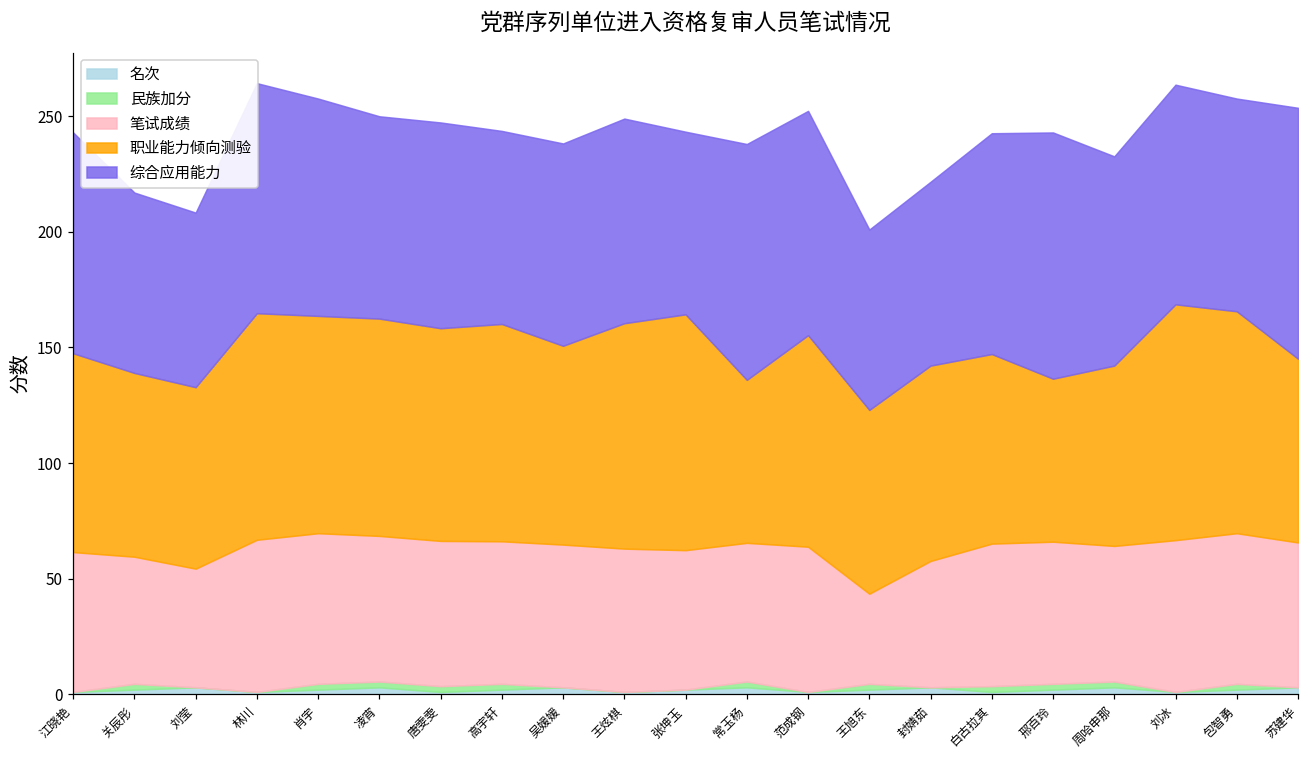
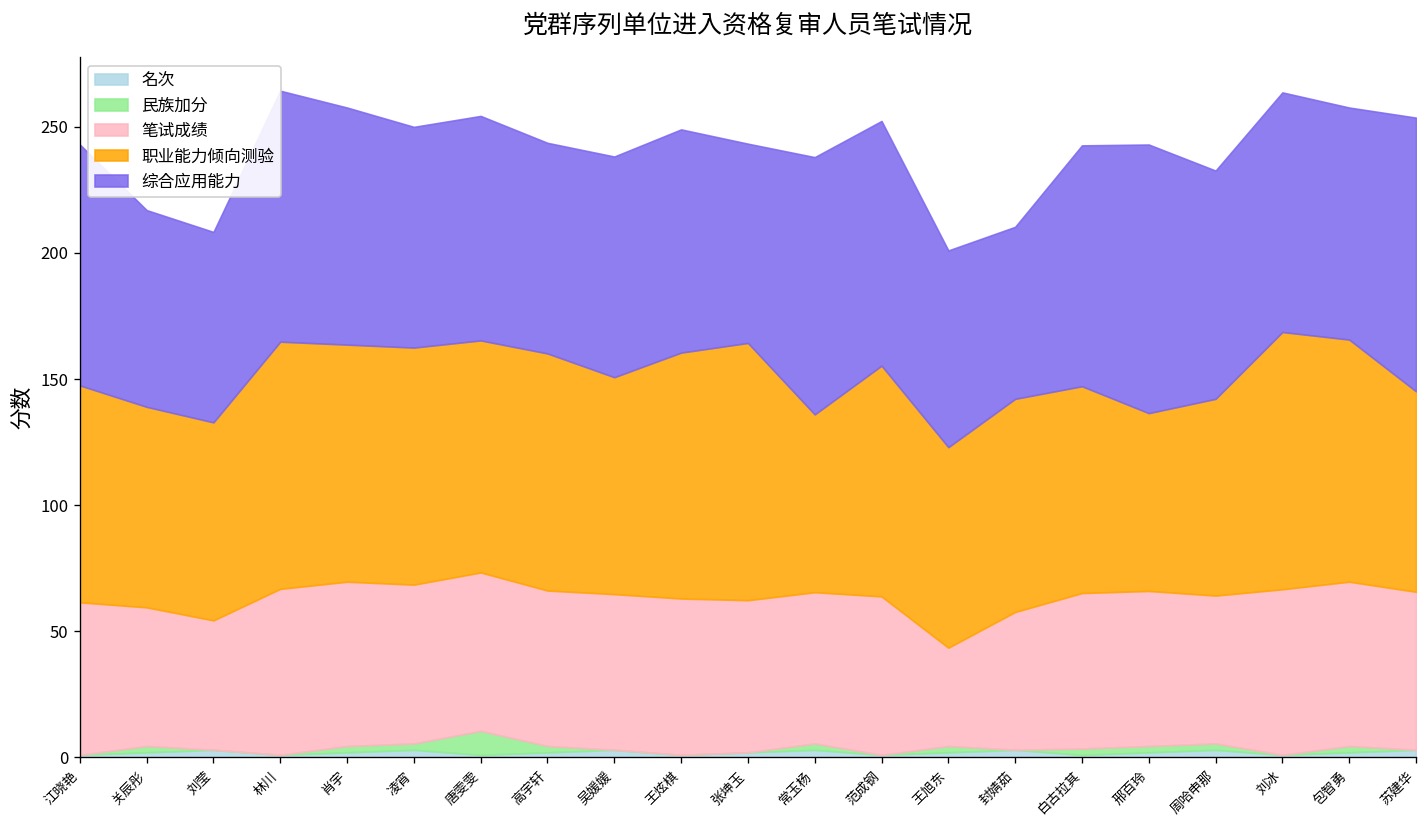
  {
    "名次": {
      "关辰彤": 2,
      "肖宇": 2,
      "凌宵": 3,
      "高宇轩": 2,
      "常玉杨": 3,
      "王旭东": 2,
      "邢百玲": 2,
      "周哈申那": 3,
      "包智勇": 2
    },
    "民族加分": {
      "关辰彤": 3,
      "肖宇": 3,
      "凌宵": 3,
-     "唐雯雯": 3,
+     "唐雯雯": 10,
      "高宇轩": 3,
      "常玉杨": 3,
      "王旭东": 3,
      "白古拉其": 3,
      "邢百玲": 3,
      "周哈申那": 3,
      "包智勇": 3
    },
    "笔试成绩": {
      "江晓艳": 61,
      "关辰彤": 55,
      "刘莹": 51,
      "林川": 66,
      "肖宇": 65,
      "凌宵": 63,
      "唐雯雯": 63,
      "高宇轩": 62,
      "吴媛媛": 62,
      "王炫棋": 62,
      "张坤玉": 60,
      "常玉杨": 60,
      "范成钢": 63,
      "王旭东": 39,
      "封婧茹": 55,
      "白古拉其": 62,
      "邢百玲": 62,
      "周哈申那": 59,
      "刘冰": 66,
      "包智勇": 65,
      "苏建华": 63
    },
    "职业能力倾向测验": {
      "江晓艳": 86,
      "关辰彤": 80,
      "刘莹": 79,
      "林川": 98,
      "肖宇": 94,
      "凌宵": 94,
      "唐雯雯": 92,
      "高宇轩": 94,
      "吴媛媛": 86,
      "王炫棋": 98,
      "张坤玉": 102,
      "常玉杨": 71,
      "范成钢": 92,
      "王旭东": 80,
      "封婧茹": 85,
      "白古拉其": 82,
      "邢百玲": 71,
      "周哈申那": 78,
      "刘冰": 102,
      "包智勇": 96,
      "苏建华": 80
    },
    "综合应用能力": {
      "江晓艳": 96,
      "关辰彤": 78,
      "刘莹": 76,
      "肖宇": 94,
      "凌宵": 88,
      "唐雯雯": 89,
      "高宇轩": 84,
      "吴媛媛": 88,
      "王炫棋": 89,
      "张坤玉": 79,
      "常玉杨": 102,
      "范成钢": 97,
      "王旭东": 78,
-     "封婧茹": 80,
+     "封婧茹": 68,
      "白古拉其": 96,
      "邢百玲": 107,
      "周哈申那": 91,
      "刘冰": 95,
      "包智勇": 92,
      "苏建华": 109
    }
  }
